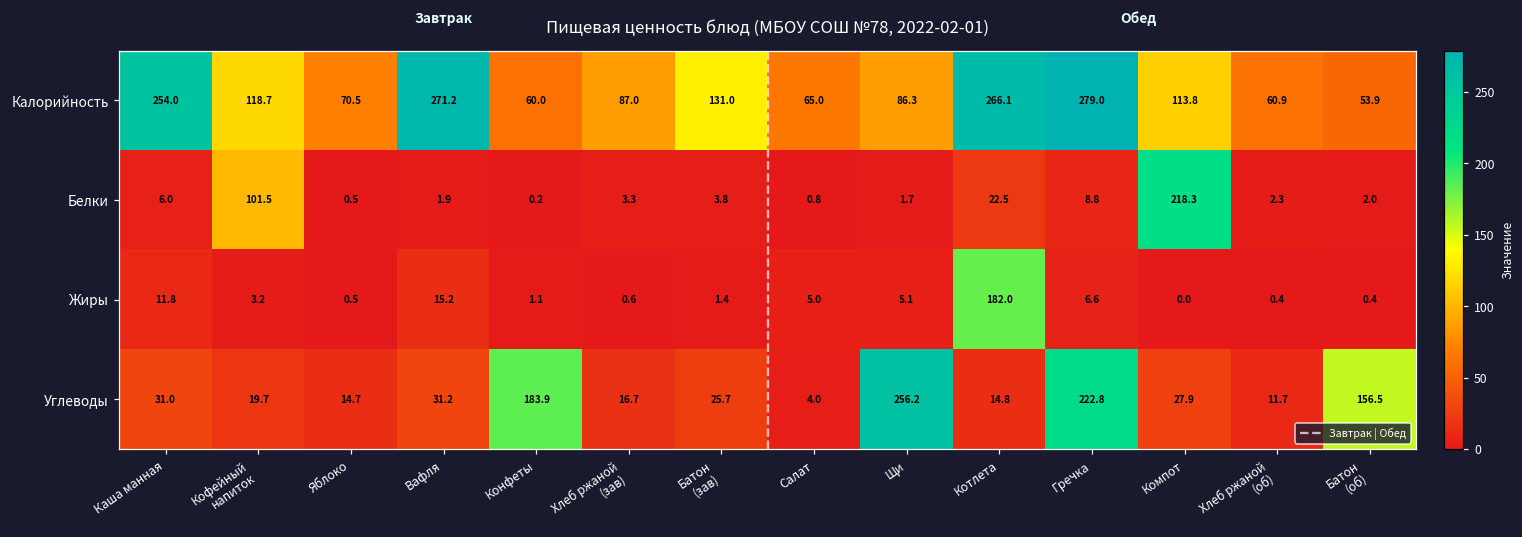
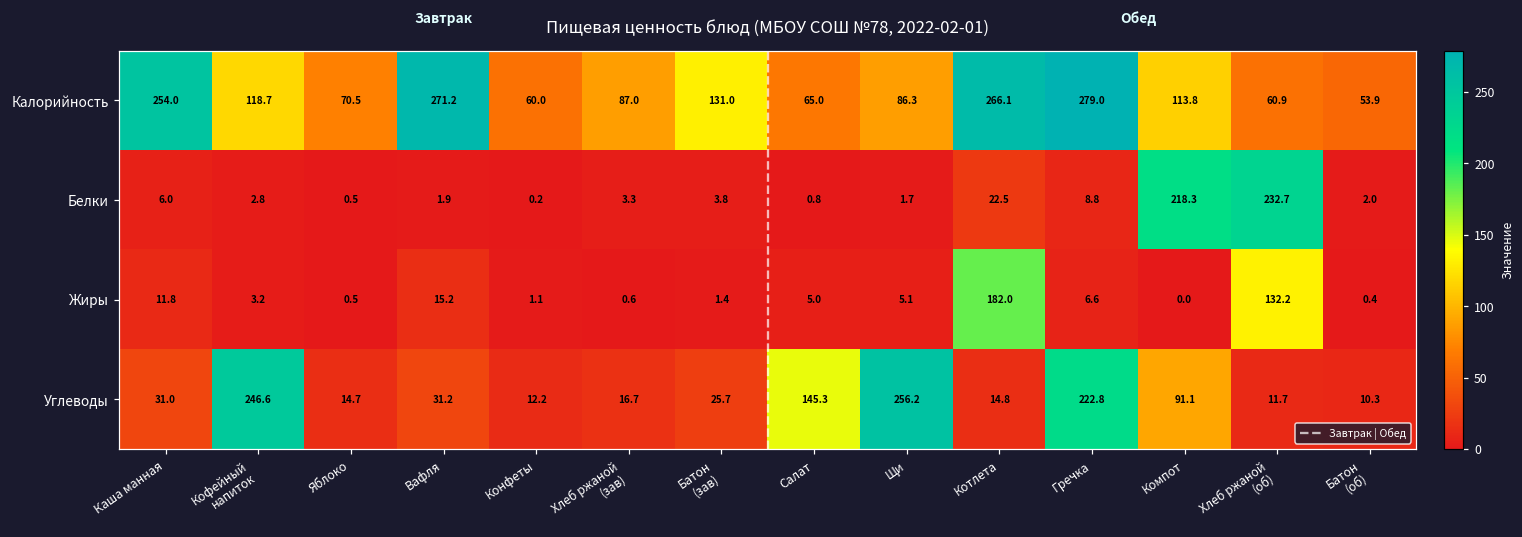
  {
    "Калорийность": {
      "Каша манная": 254.0,
      "Кофейный напиток": 118.7,
      "Яблоко": 70.5,
      "Вафля": 271.2,
      "Конфеты": 60.0,
      "Хлеб ржаной (зав)": 87.0,
      "Батон (зав)": 131.0,
      "Салат": 65.0,
      "Щи": 86.3,
      "Котлета": 266.1,
      "Гречка": 279.0,
      "Компот": 113.8,
      "Хлеб ржаной (об)": 60.9,
      "Батон (об)": 53.9
    },
    "Белки": {
      "Каша манная": 6.0,
-     "Кофейный напиток": 101.5,
+     "Кофейный напиток": 2.8,
      "Яблоко": 0.5,
      "Вафля": 1.9,
      "Конфеты": 0.2,
      "Хлеб ржаной (зав)": 3.3,
      "Батон (зав)": 3.8,
      "Салат": 0.8,
      "Щи": 1.7,
      "Котлета": 22.5,
      "Гречка": 8.8,
      "Компот": 218.3,
-     "Хлеб ржаной (об)": 2.3,
+     "Хлеб ржаной (об)": 232.7,
      "Батон (об)": 2.0
    },
    "Жиры": {
      "Каша манная": 11.8,
      "Кофейный напиток": 3.2,
      "Яблоко": 0.5,
      "Вафля": 15.2,
      "Конфеты": 1.1,
      "Хлеб ржаной (зав)": 0.6,
      "Батон (зав)": 1.4,
      "Салат": 5.0,
      "Щи": 5.1,
      "Котлета": 182.0,
      "Гречка": 6.6,
      "Компот": 0.0,
-     "Хлеб ржаной (об)": 0.4,
+     "Хлеб ржаной (об)": 132.2,
      "Батон (об)": 0.4
    },
    "Углеводы": {
      "Каша манная": 31.0,
-     "Кофейный напиток": 19.7,
+     "Кофейный напиток": 246.6,
      "Яблоко": 14.7,
      "Вафля": 31.2,
-     "Конфеты": 183.9,
+     "Конфеты": 12.2,
      "Хлеб ржаной (зав)": 16.7,
      "Батон (зав)": 25.7,
-     "Салат": 4.0,
+     "Салат": 145.3,
      "Щи": 256.2,
      "Котлета": 14.8,
      "Гречка": 222.8,
-     "Компот": 27.9,
+     "Компот": 91.1,
      "Хлеб ржаной (об)": 11.7,
-     "Батон (об)": 156.5
+     "Батон (об)": 10.3
    }
  }
